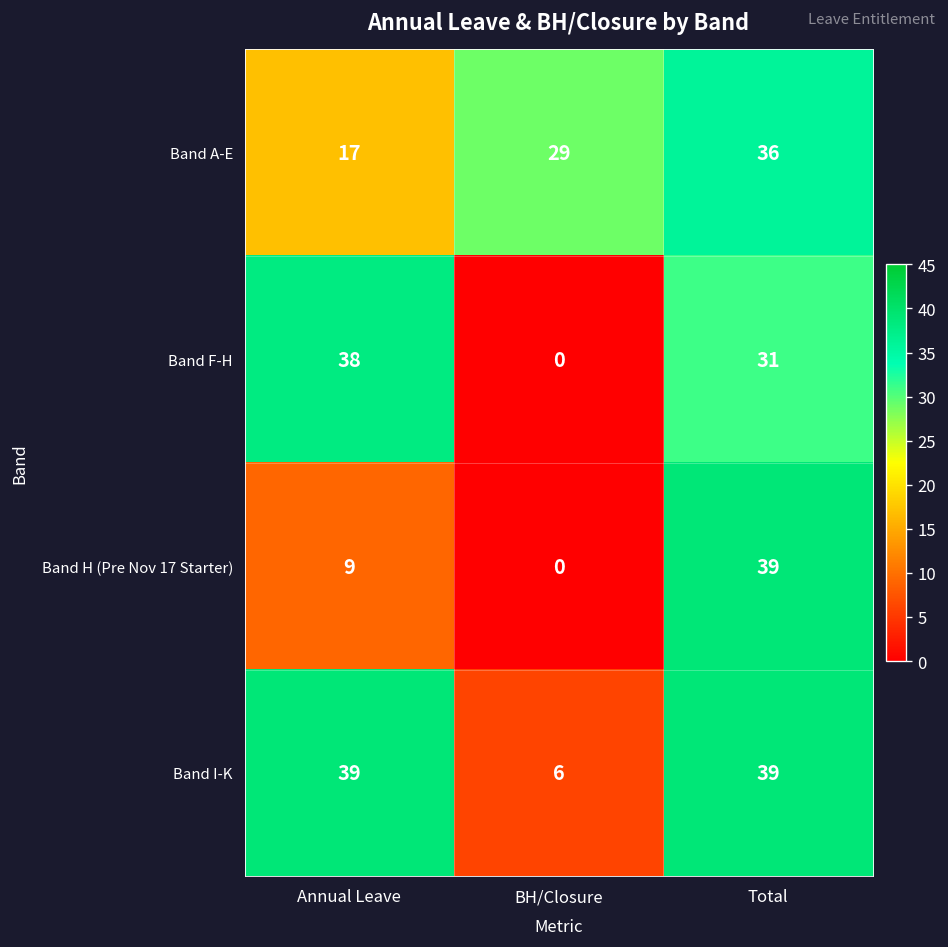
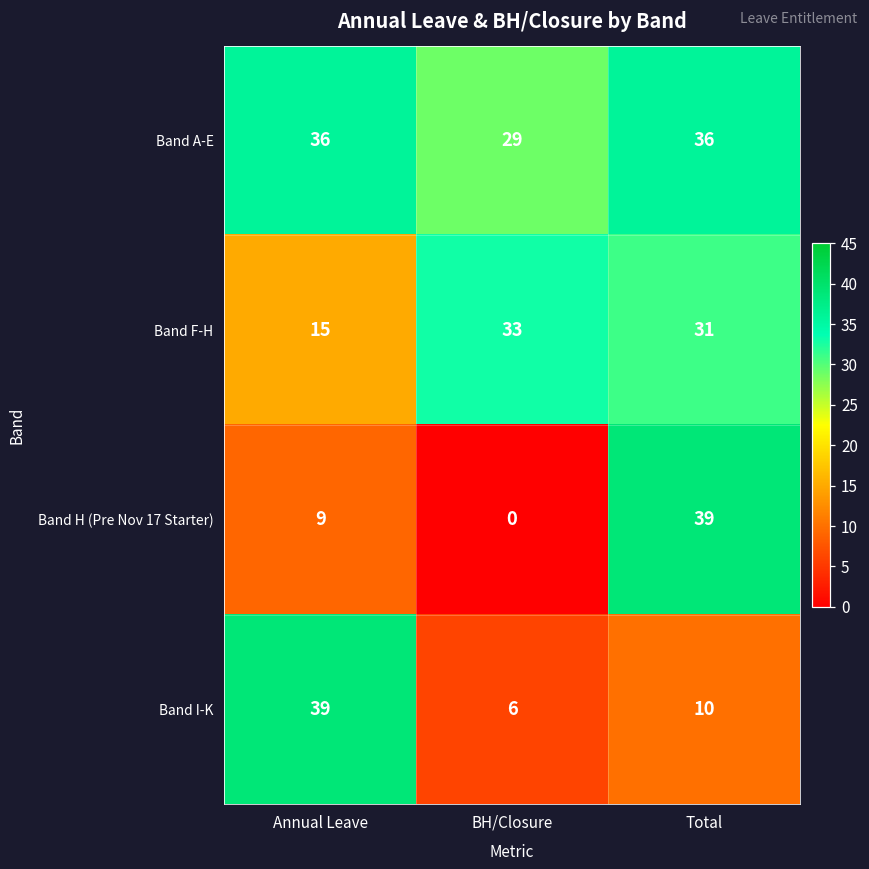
  {
    "Band A-E": {
-     "Annual Leave": 17,
+     "Annual Leave": 36,
      "BH/Closure": 29,
      "Total": 36
    },
    "Band F-H": {
-     "Annual Leave": 38,
-     "BH/Closure": 0,
+     "Annual Leave": 15,
+     "BH/Closure": 33,
      "Total": 31
    },
    "Band H (Pre Nov 17 Starter)": {
      "Annual Leave": 9,
      "BH/Closure": 0,
      "Total": 39
    },
    "Band I-K": {
      "Annual Leave": 39,
      "BH/Closure": 6,
-     "Total": 39
+     "Total": 10
    }
  }
